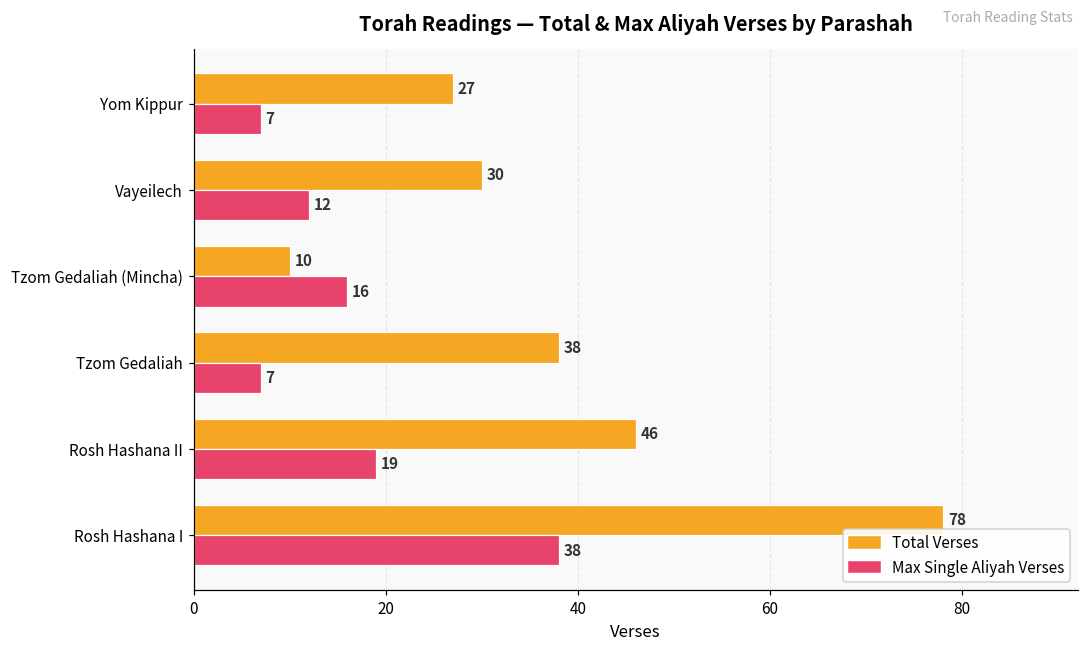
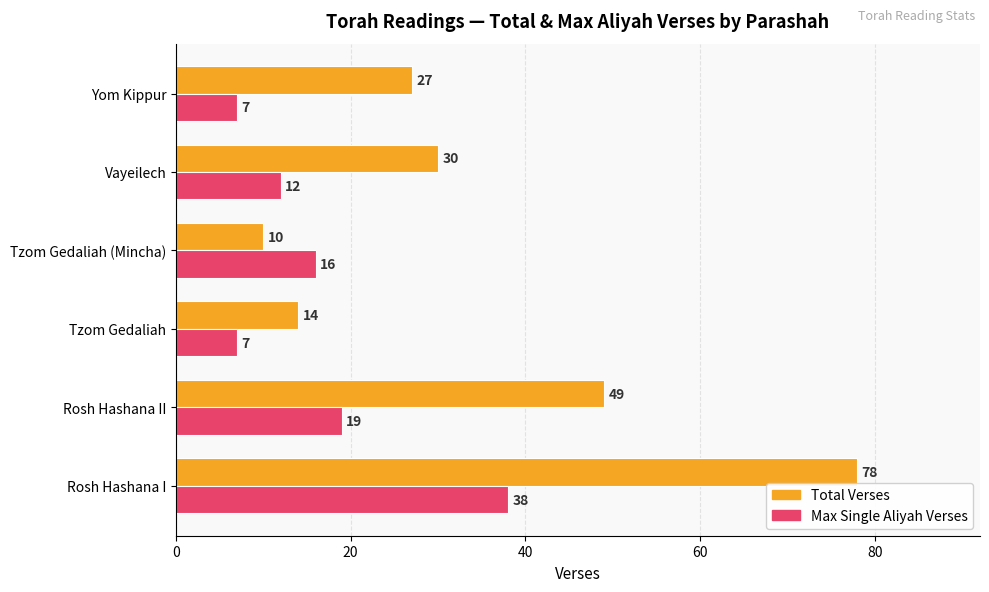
  {
    "Total Verses": {
      "Yom Kippur": 27,
      "Vayeilech": 30,
      "Tzom Gedaliah (Mincha)": 10,
-     "Tzom Gedaliah": 38,
-     "Rosh Hashana II": 46,
+     "Tzom Gedaliah": 14,
+     "Rosh Hashana II": 49,
      "Rosh Hashana I": 78
    },
    "Max Single Aliyah Verses": {
      "Yom Kippur": 7,
      "Vayeilech": 12,
      "Tzom Gedaliah (Mincha)": 16,
      "Tzom Gedaliah": 7,
      "Rosh Hashana II": 19,
      "Rosh Hashana I": 38
    }
  }
